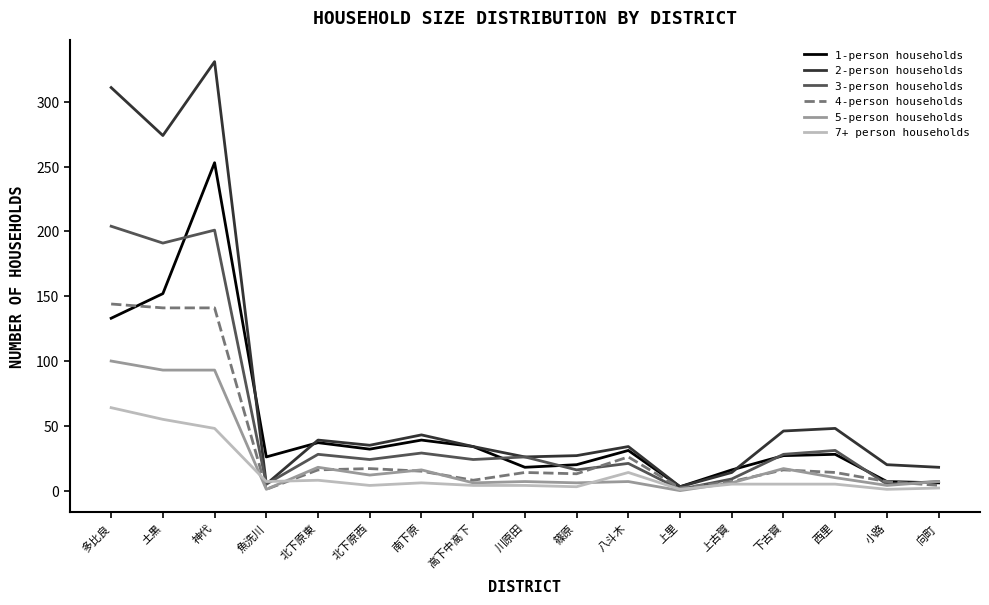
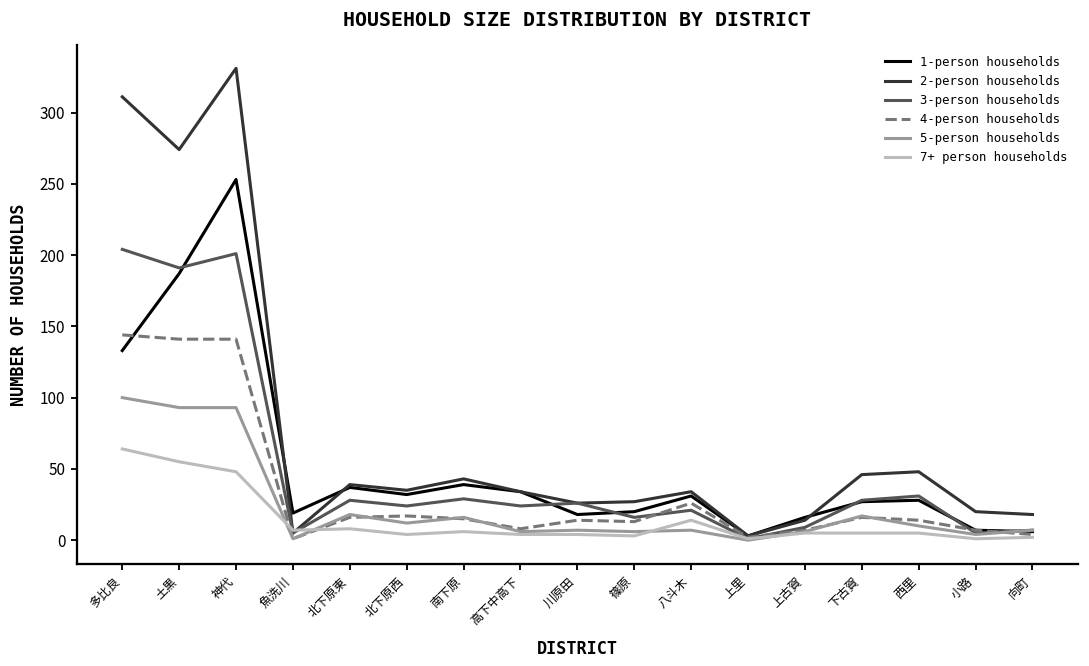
  {
    "1-person households": {
      "多比良": 133,
-     "土黒": 152,
+     "土黒": 187,
      "神代": 253,
-     "魚洗川": 26,
+     "魚洗川": 19,
      "北下原東": 37,
      "北下原西": 32,
      "南下原": 39,
      "川原田": 18,
      "篠原": 20,
      "八斗木": 31,
      "西里": 28
    }
  }
